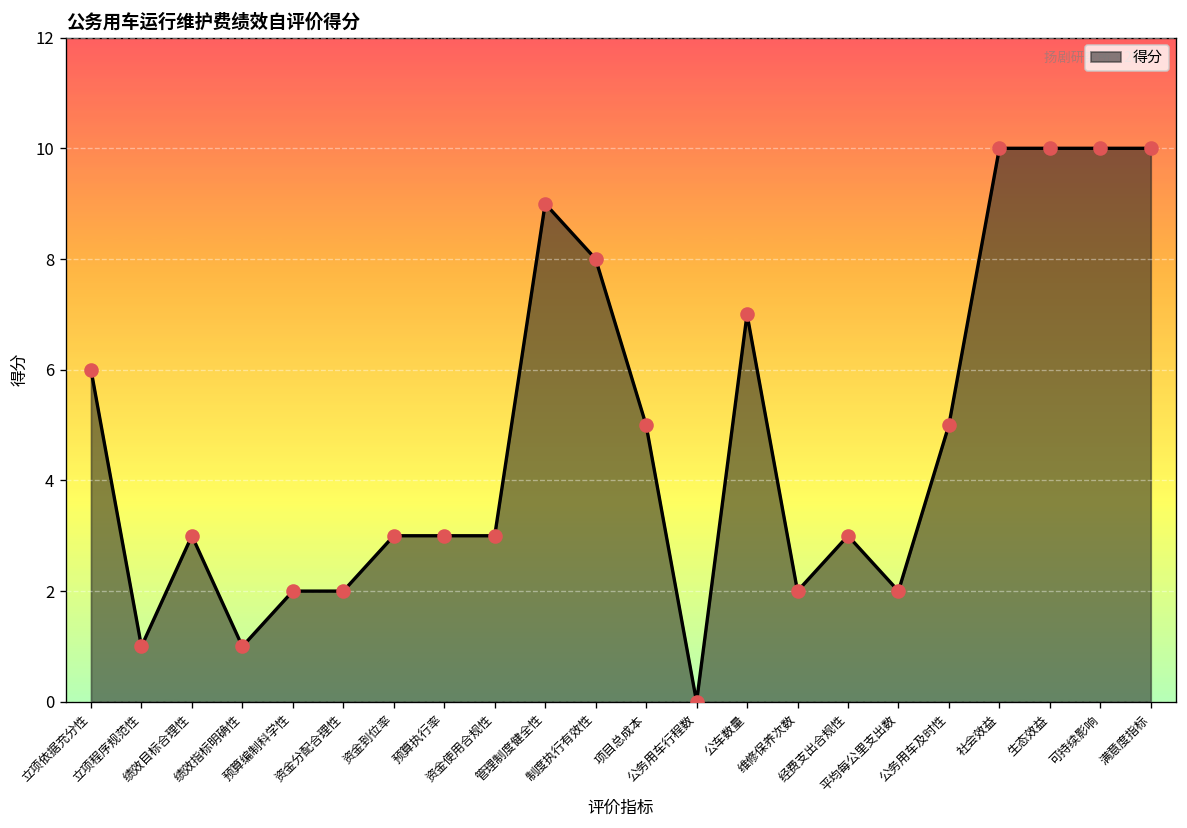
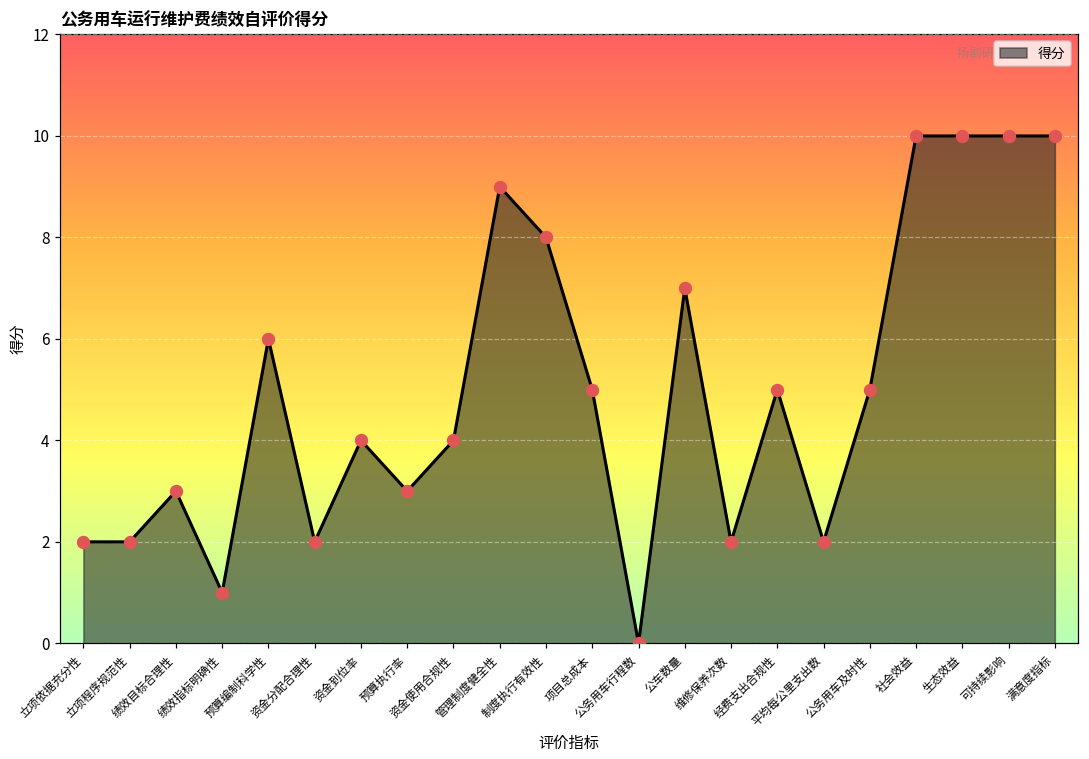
  {
-   "立项依据充分性": 6,
-   "立项程序规范性": 1,
+   "立项依据充分性": 2,
+   "立项程序规范性": 2,
    "绩效目标合理性": 3,
    "绩效指标明确性": 1,
-   "预算编制科学性": 2,
+   "预算编制科学性": 6,
    "资金分配合理性": 2,
-   "资金到位率": 3,
+   "资金到位率": 4,
    "预算执行率": 3,
-   "资金使用合规性": 3,
+   "资金使用合规性": 4,
    "管理制度健全性": 9,
    "制度执行有效性": 8,
    "项目总成本": 5,
    "公务用车行程数": 0,
    "公车数量": 7,
    "维修保养次数": 2,
-   "经费支出合规性": 3,
+   "经费支出合规性": 5,
    "平均每公里支出数": 2,
    "公务用车及时性": 5,
    "社会效益": 10,
    "生态效益": 10,
    "可持续影响": 10,
    "满意度指标": 10
  }
